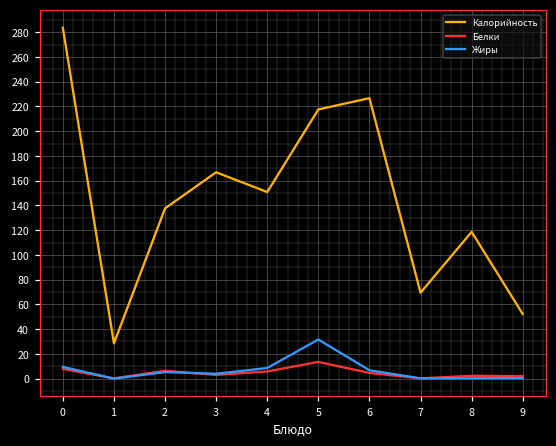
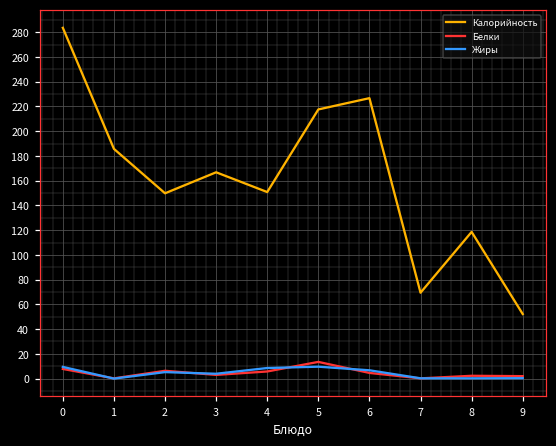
  {
    "Калорийность": {
      "0": 284,
-     "1": 28,
-     "2": 138,
+     "1": 186,
+     "2": 150,
      "3": 167,
      "4": 151,
      "5": 218,
      "6": 227,
      "7": 69,
      "8": 119,
      "9": 52
    },
    "Белки": {
      "4": 6,
      "5": 14
    },
    "Жиры": {
      "4": 9,
-     "5": 32
+     "5": 10
    }
  }
